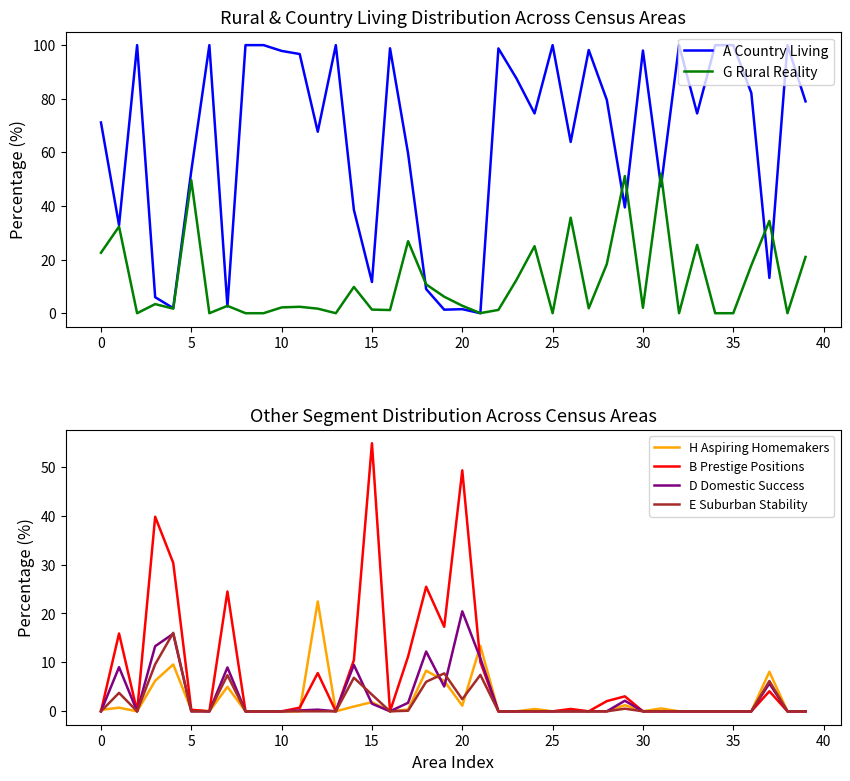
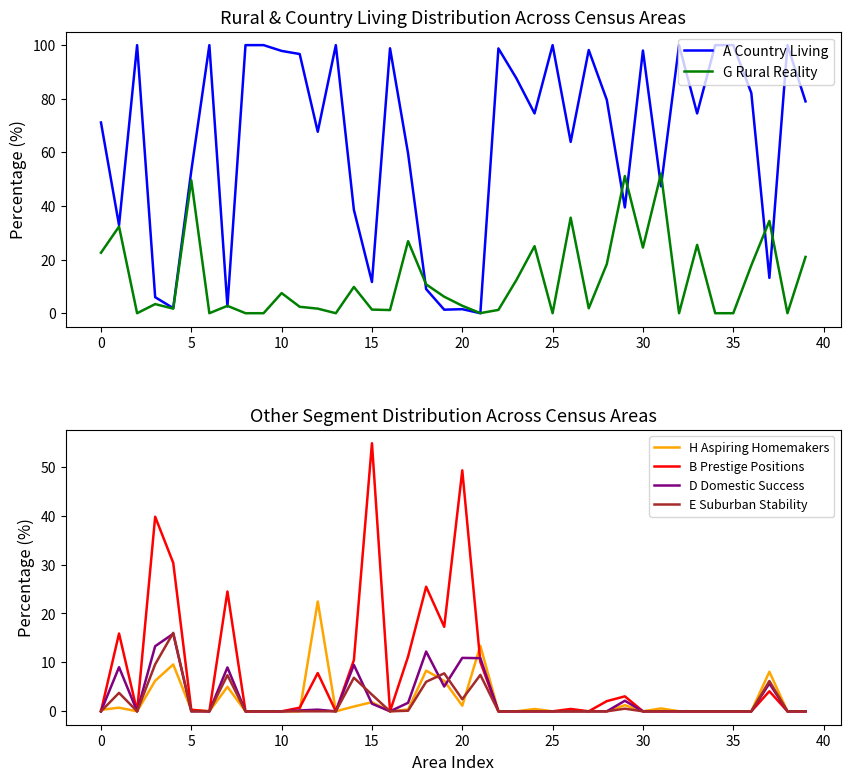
  {
    "Rural & Country Living Distribution Across Census Areas": {
      "A Country Living": {
        "0": 71,
        "5": 53,
        "10": 98,
        "15": 12,
        "20": 2,
        "25": 100,
        "30": 98
      },
      "G Rural Reality": {
        "0": 23,
        "5": 50,
-       "10": 2,
+       "10": 8,
        "15": 1,
        "20": 3,
        "25": 0,
-       "30": 2,
+       "30": 24,
        "35": 0
      }
    },
    "Other Segment Distribution Across Census Areas": {
      "H Aspiring Homemakers": {
        "20": 1
      },
      "B Prestige Positions": {
        "15": 55,
        "20": 49
      },
      "D Domestic Success": {
-       "20": 20
+       "20": 11
      },
      "E Suburban Stability": {
        "15": 3,
        "20": 2
      }
    }
  }
